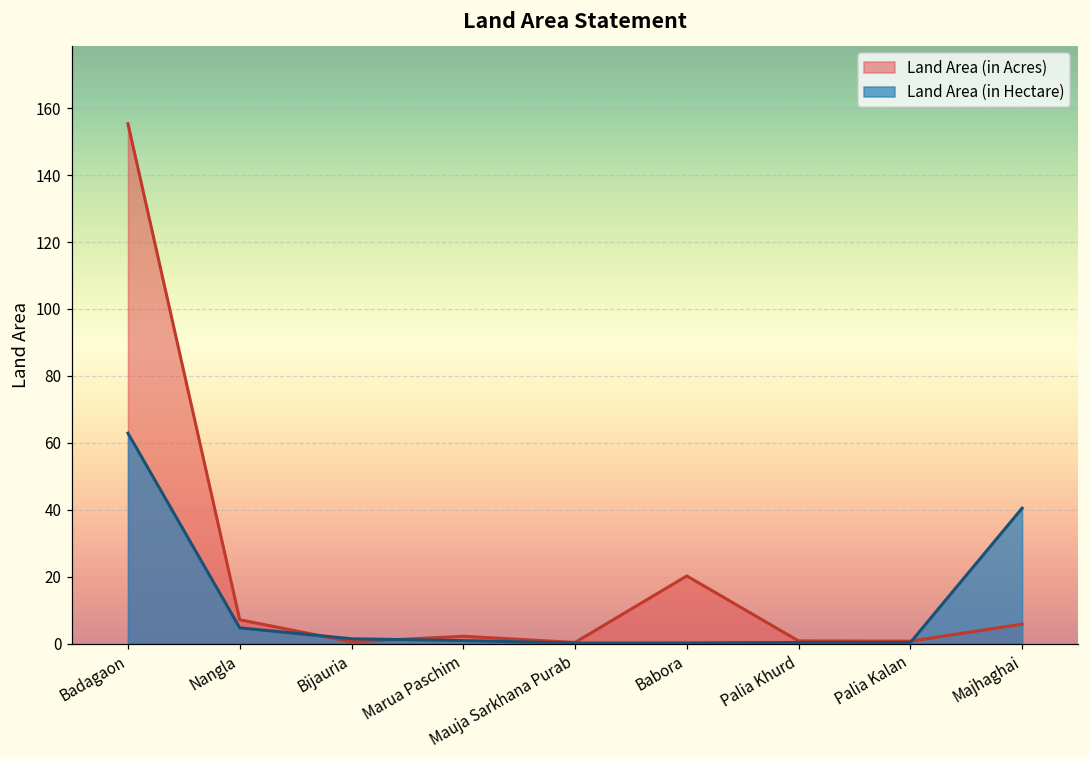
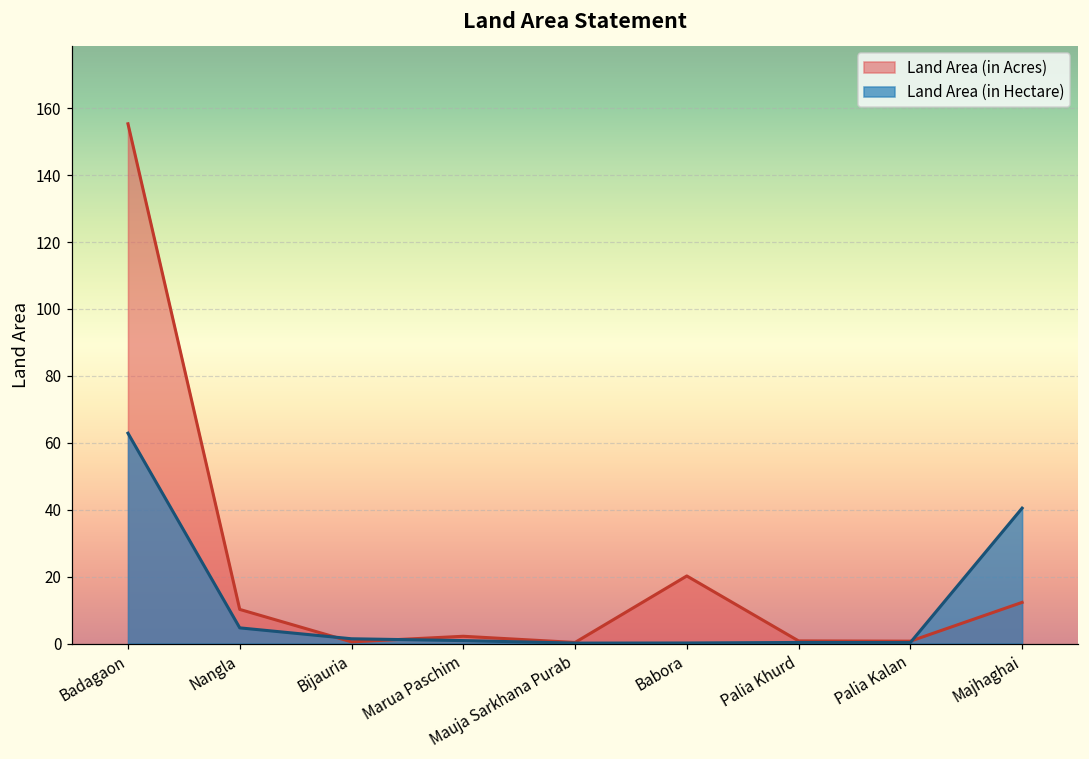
  {
    "Land Area (in Acres)": {
      "Badagaon": 155,
-     "Nangla": 7,
+     "Nangla": 10,
      "Bijauria": 1,
      "Marua Paschim": 2,
      "Babora": 20,
-     "Majhaghai": 6
+     "Majhaghai": 12
    },
    "Land Area (in Hectare)": {
      "Badagaon": 63,
      "Nangla": 5,
      "Bijauria": 1,
      "Marua Paschim": 1,
      "Babora": 0,
      "Majhaghai": 40
    }
  }
